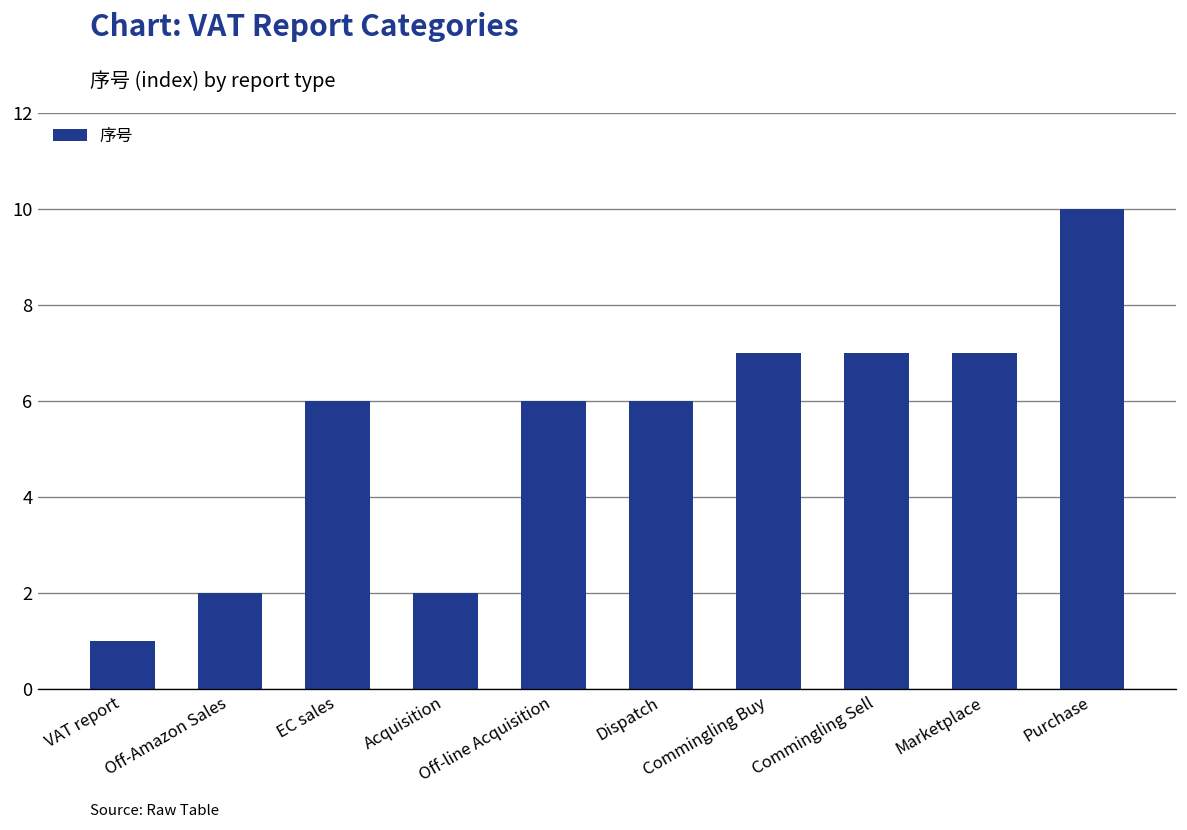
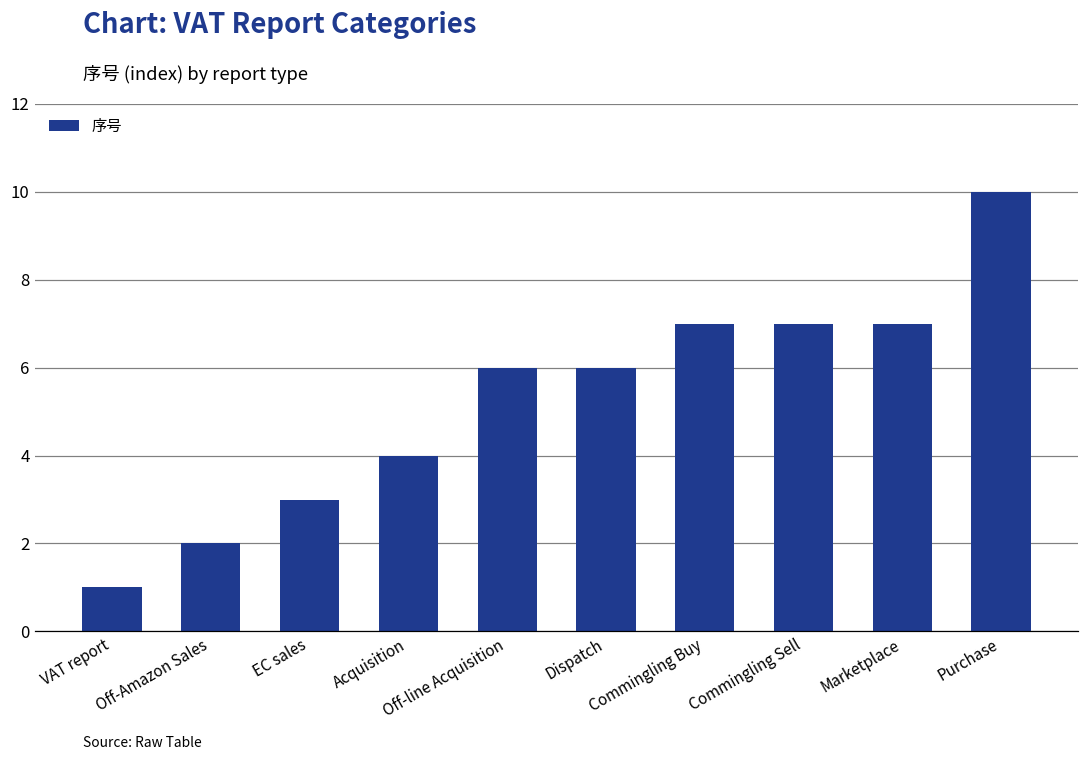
  {
    "VAT report": 1,
    "Off-Amazon Sales": 2,
-   "EC sales": 6,
-   "Acquisition": 2,
+   "EC sales": 3,
+   "Acquisition": 4,
    "Off-line Acquisition": 6,
    "Dispatch": 6,
    "Commingling Buy": 7,
    "Commingling Sell": 7,
    "Marketplace": 7,
    "Purchase": 10
  }
